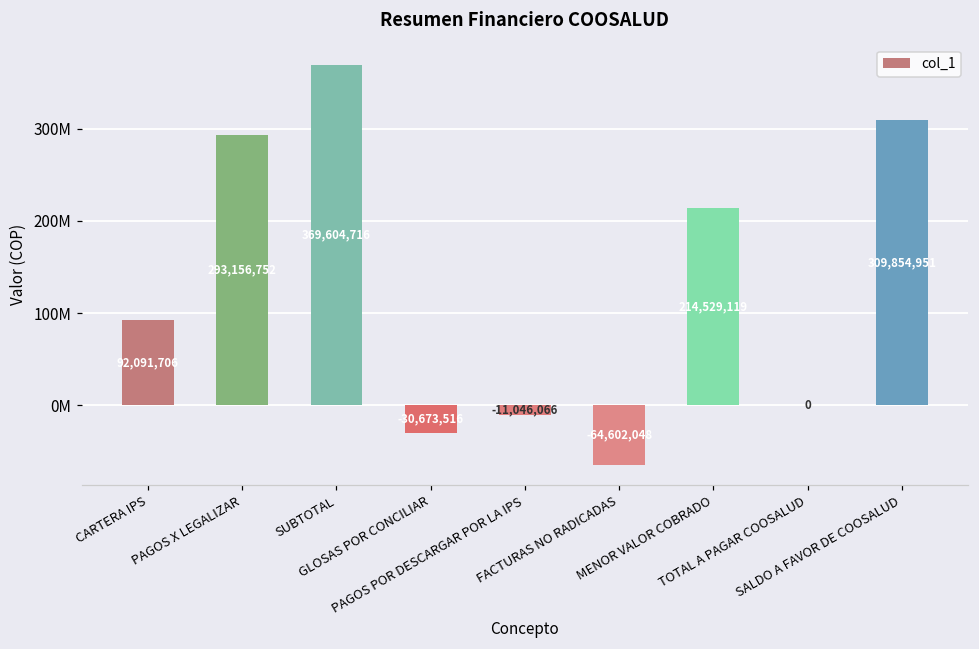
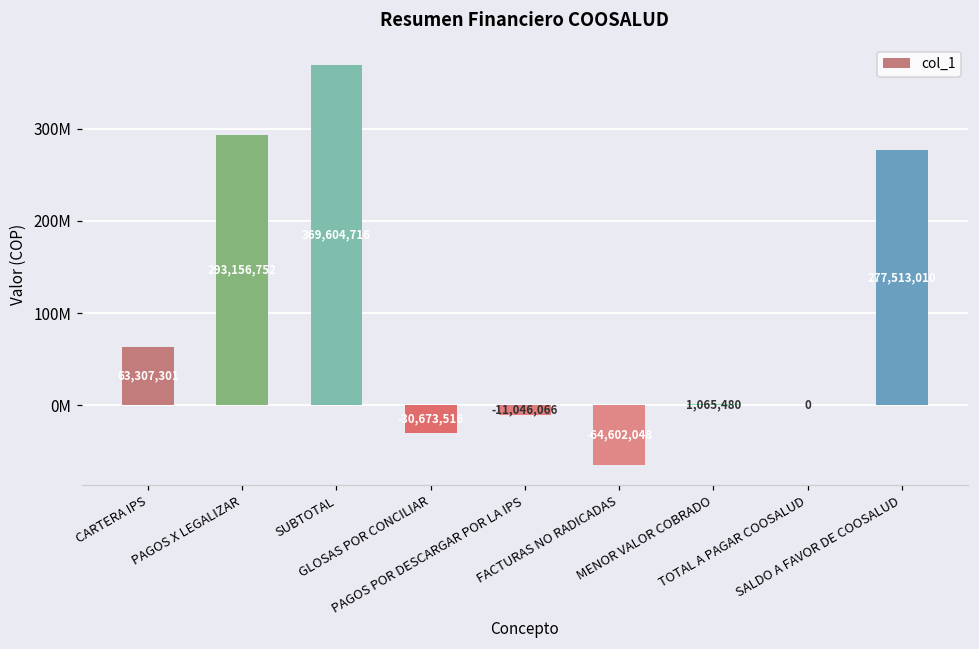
  {
-   "CARTERA IPS": "92,091,706",
+   "CARTERA IPS": "63,307,301",
    "PAGOS X LEGALIZAR": "293,156,752",
    "SUBTOTAL": "369,604,716",
    "GLOSAS POR CONCILIAR": "-30,673,516",
    "PAGOS POR DESCARGAR POR LA IPS": "-11,046,066",
    "FACTURAS NO RADICADAS": "-64,602,048",
-   "MENOR VALOR COBRADO": "214,529,119",
+   "MENOR VALOR COBRADO": "1,065,480",
    "TOTAL A PAGAR COOSALUD": "0",
-   "SALDO A FAVOR DE COOSALUD": "309,854,951"
+   "SALDO A FAVOR DE COOSALUD": "277,513,010"
  }
